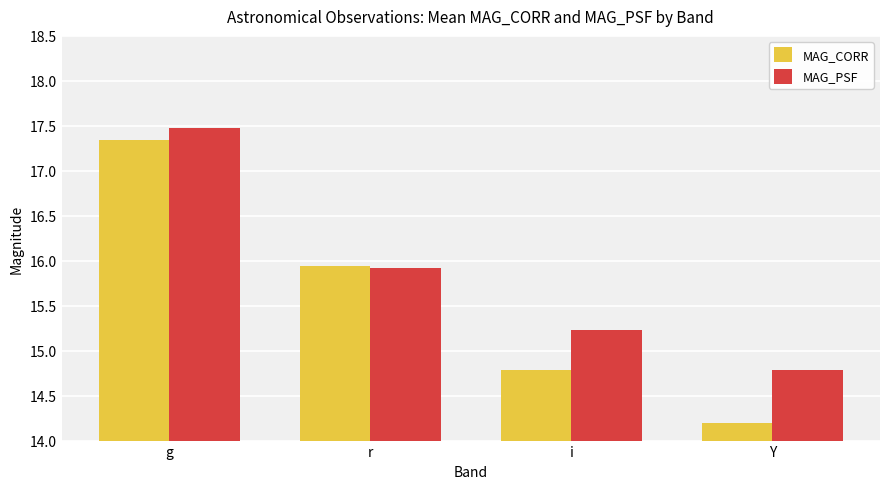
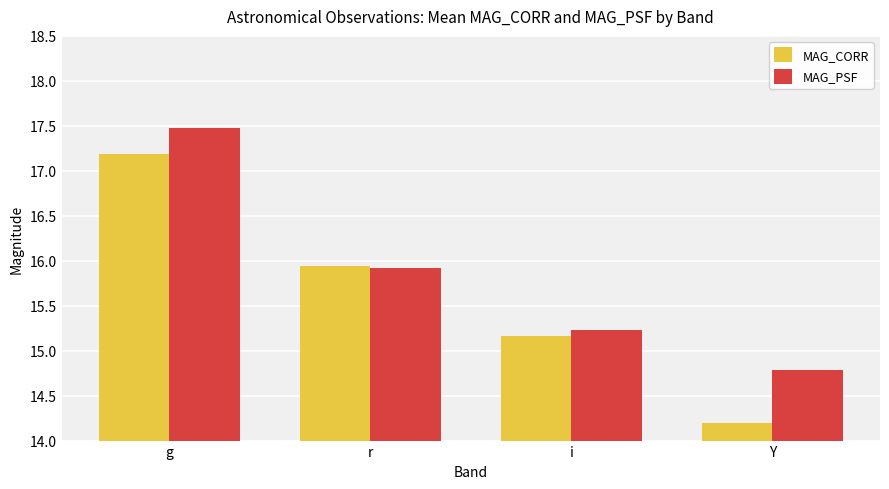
  {
    "MAG_CORR": {
-     "g": 17.3,
+     "g": 17.2,
      "r": 15.9,
-     "i": 14.8,
+     "i": 15.2,
      "Y": 14.2
    },
    "MAG_PSF": {
      "g": 17.5,
      "r": 15.9,
      "i": 15.2,
      "Y": 14.8
    }
  }
